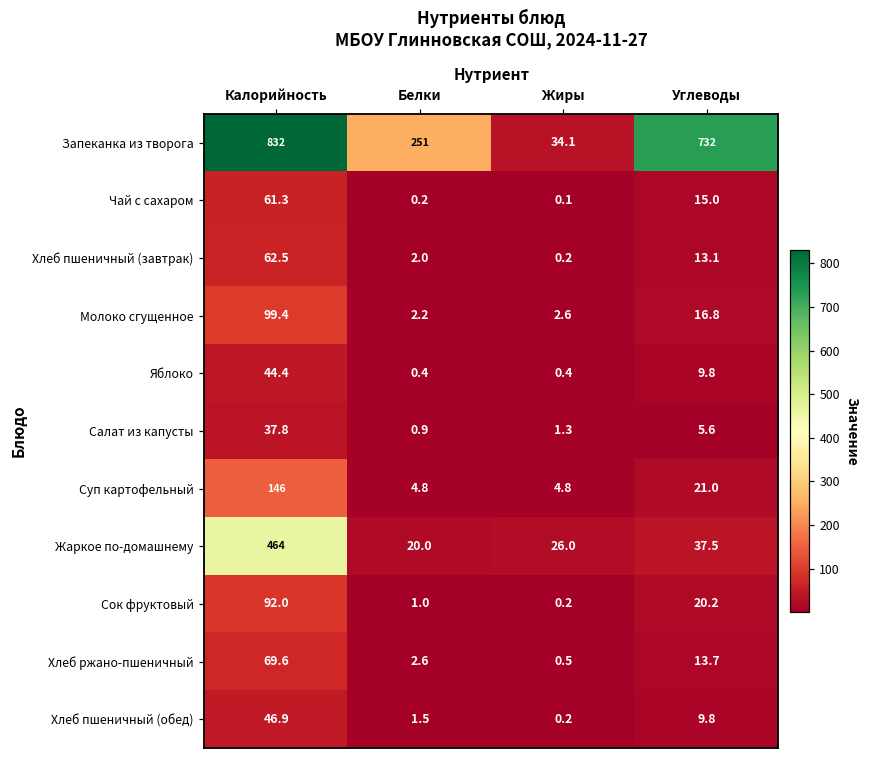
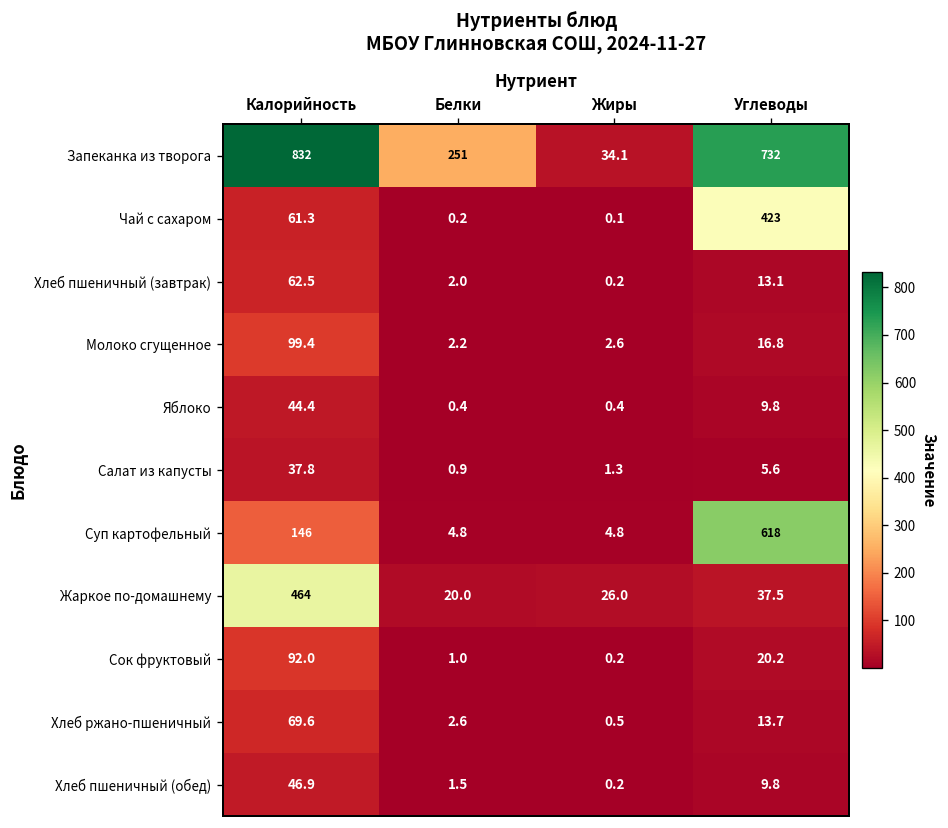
  {
    "Запеканка из творога": {
      "Калорийность": 832,
      "Белки": 251,
      "Жиры": 34.1,
      "Углеводы": 732
    },
    "Чай с сахаром": {
      "Калорийность": 61.3,
      "Белки": 0.2,
      "Жиры": 0.1,
-     "Углеводы": 15.0
+     "Углеводы": 423
    },
    "Хлеб пшеничный (завтрак)": {
      "Калорийность": 62.5,
      "Белки": 2.0,
      "Жиры": 0.2,
      "Углеводы": 13.1
    },
    "Молоко сгущенное": {
      "Калорийность": 99.4,
      "Белки": 2.2,
      "Жиры": 2.6,
      "Углеводы": 16.8
    },
    "Яблоко": {
      "Калорийность": 44.4,
      "Белки": 0.4,
      "Жиры": 0.4,
      "Углеводы": 9.8
    },
    "Салат из капусты": {
      "Калорийность": 37.8,
      "Белки": 0.9,
      "Жиры": 1.3,
      "Углеводы": 5.6
    },
    "Суп картофельный": {
      "Калорийность": 146,
      "Белки": 4.8,
      "Жиры": 4.8,
-     "Углеводы": 21.0
+     "Углеводы": 618
    },
    "Жаркое по-домашнему": {
      "Калорийность": 464,
      "Белки": 20.0,
      "Жиры": 26.0,
      "Углеводы": 37.5
    },
    "Сок фруктовый": {
      "Калорийность": 92.0,
      "Белки": 1.0,
      "Жиры": 0.2,
      "Углеводы": 20.2
    },
    "Хлеб ржано-пшеничный": {
      "Калорийность": 69.6,
      "Белки": 2.6,
      "Жиры": 0.5,
      "Углеводы": 13.7
    },
    "Хлеб пшеничный (обед)": {
      "Калорийность": 46.9,
      "Белки": 1.5,
      "Жиры": 0.2,
      "Углеводы": 9.8
    }
  }
